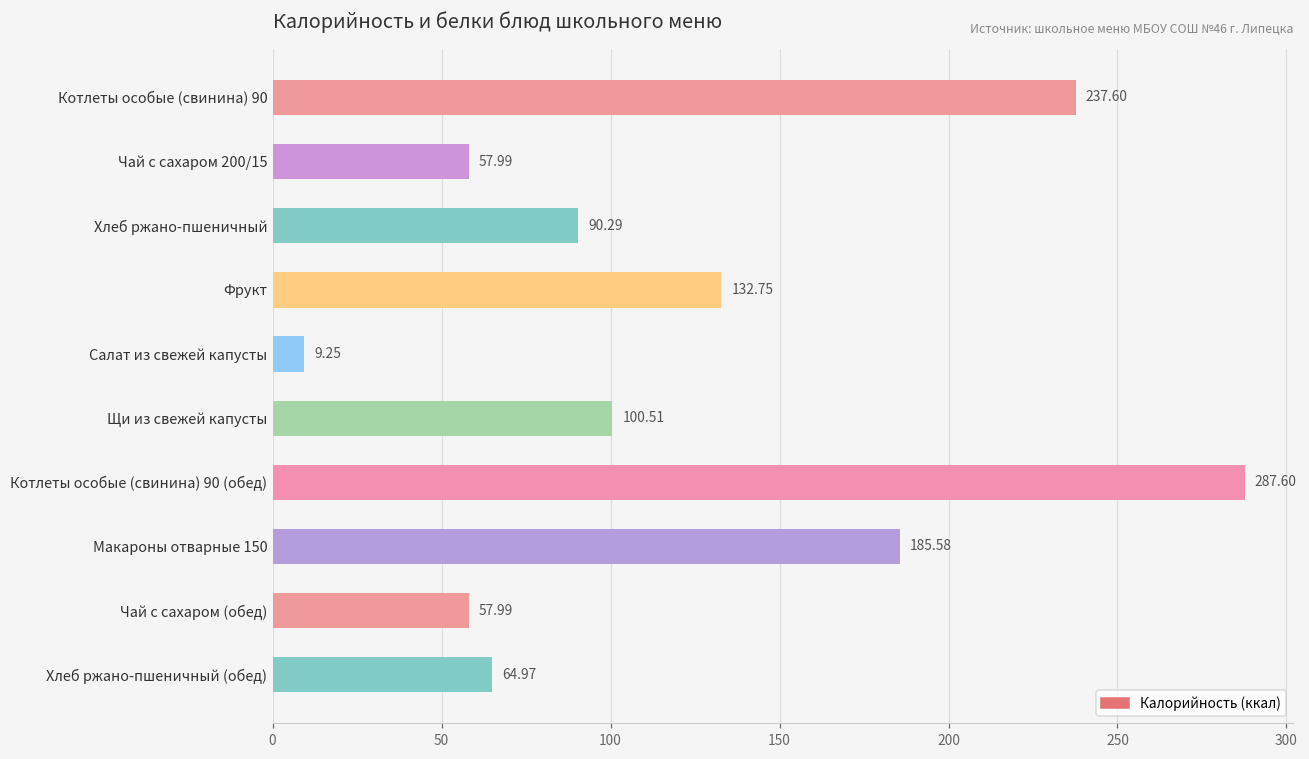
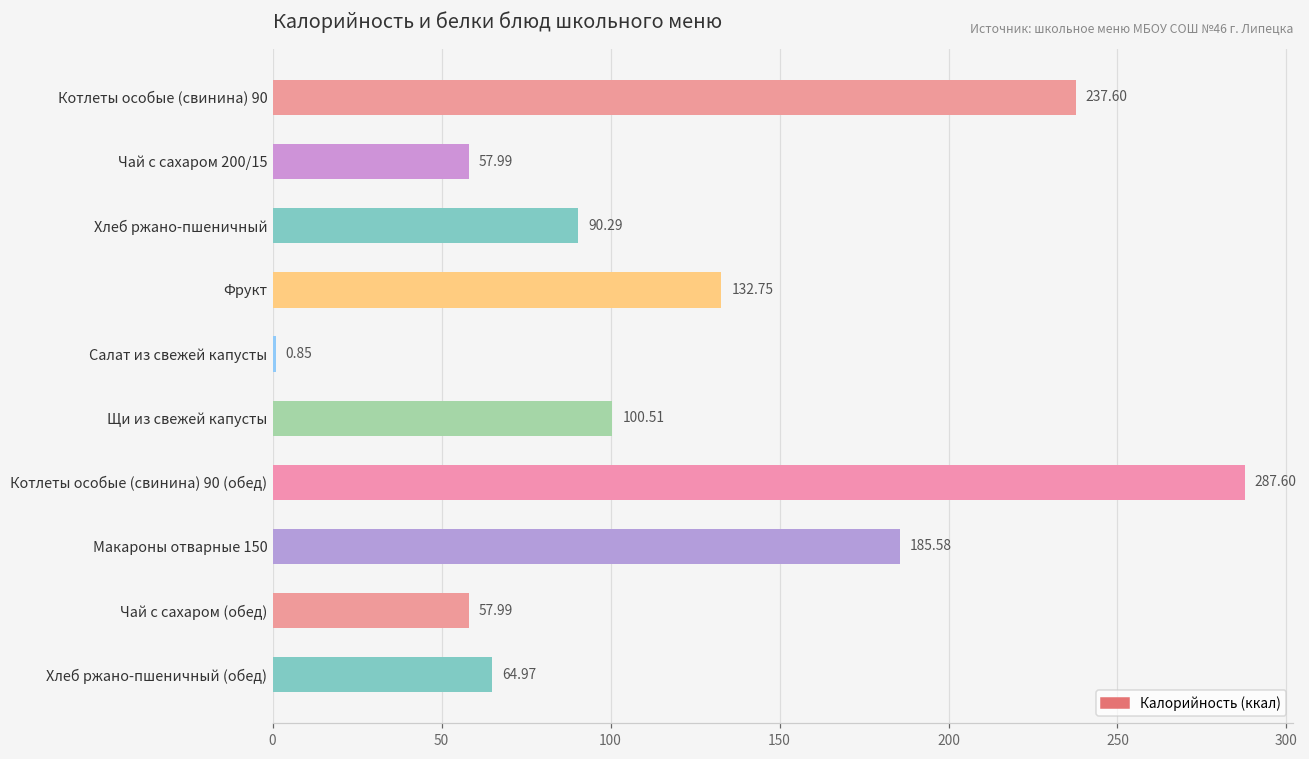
  {
    "Котлеты особые (свинина) 90": 237.60,
    "Чай с сахаром 200/15": 57.99,
    "Хлеб ржано-пшеничный": 90.29,
    "Фрукт": 132.75,
-   "Салат из свежей капусты": 9.25,
+   "Салат из свежей капусты": 0.85,
    "Щи из свежей капусты": 100.51,
    "Котлеты особые (свинина) 90 (обед)": 287.60,
    "Макароны отварные 150": 185.58,
    "Чай с сахаром (обед)": 57.99,
    "Хлеб ржано-пшеничный (обед)": 64.97
  }
